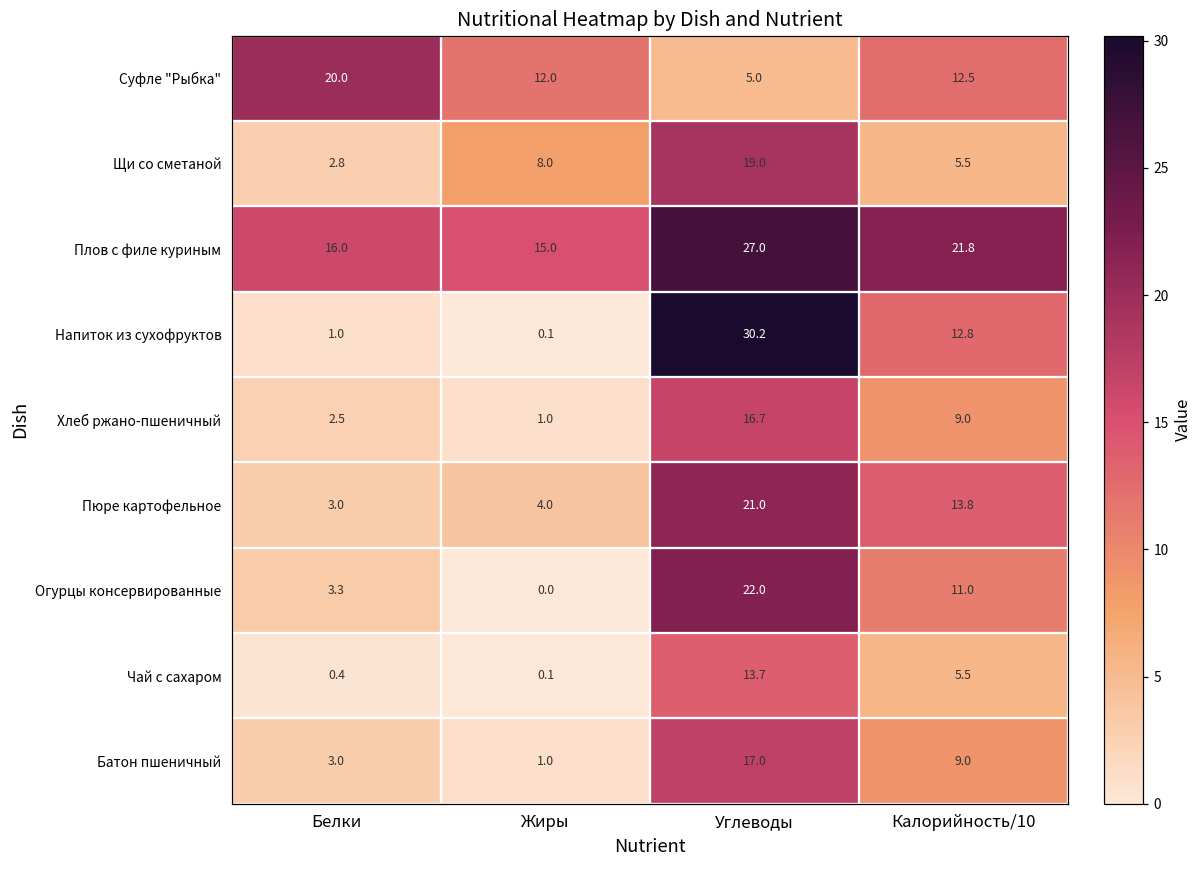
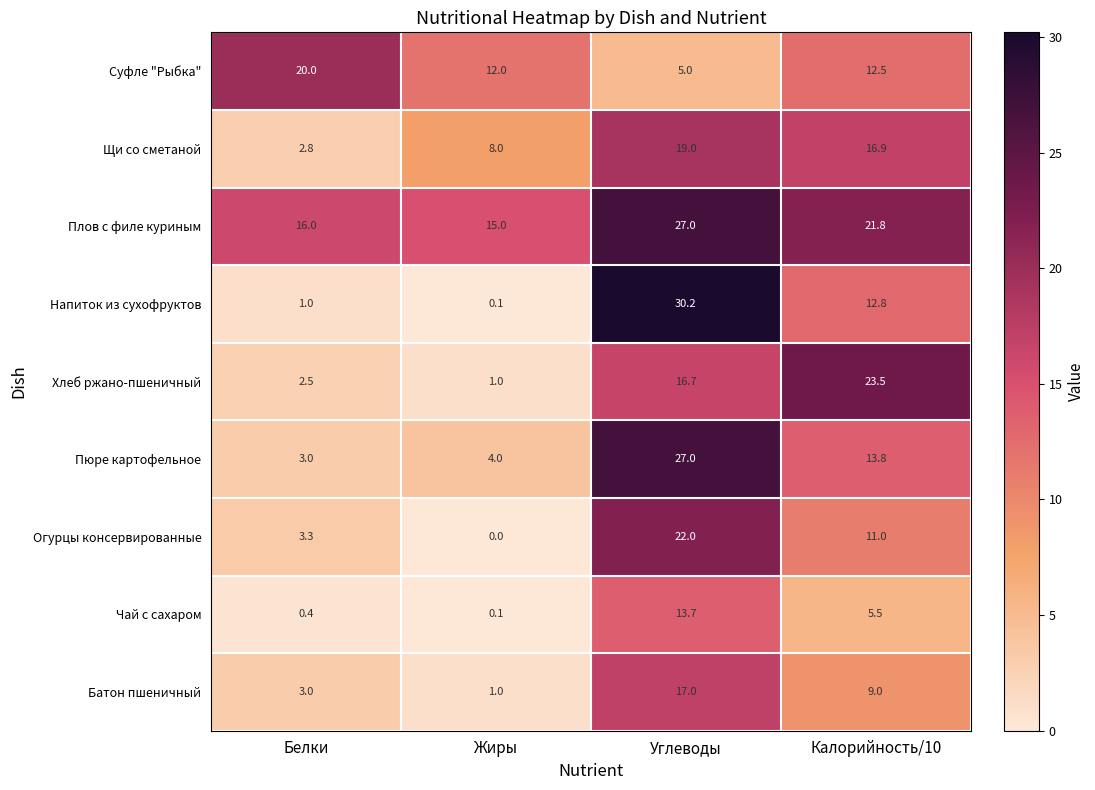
  {
    "Суфле \"Рыбка\"": {
      "Белки": 20.0,
      "Жиры": 12.0,
      "Углеводы": 5.0,
      "Калорийность/10": 12.5
    },
    "Щи со сметаной": {
      "Белки": 2.8,
      "Жиры": 8.0,
      "Углеводы": 19.0,
-     "Калорийность/10": 5.5
+     "Калорийность/10": 16.9
    },
    "Плов с филе куриным": {
      "Белки": 16.0,
      "Жиры": 15.0,
      "Углеводы": 27.0,
      "Калорийность/10": 21.8
    },
    "Напиток из сухофруктов": {
      "Белки": 1.0,
      "Жиры": 0.1,
      "Углеводы": 30.2,
      "Калорийность/10": 12.8
    },
    "Хлеб ржано-пшеничный": {
      "Белки": 2.5,
      "Жиры": 1.0,
      "Углеводы": 16.7,
-     "Калорийность/10": 9.0
+     "Калорийность/10": 23.5
    },
    "Пюре картофельное": {
      "Белки": 3.0,
      "Жиры": 4.0,
-     "Углеводы": 21.0,
+     "Углеводы": 27.0,
      "Калорийность/10": 13.8
    },
    "Огурцы консервированные": {
      "Белки": 3.3,
      "Жиры": 0.0,
      "Углеводы": 22.0,
      "Калорийность/10": 11.0
    },
    "Чай с сахаром": {
      "Белки": 0.4,
      "Жиры": 0.1,
      "Углеводы": 13.7,
      "Калорийность/10": 5.5
    },
    "Батон пшеничный": {
      "Белки": 3.0,
      "Жиры": 1.0,
      "Углеводы": 17.0,
      "Калорийность/10": 9.0
    }
  }
